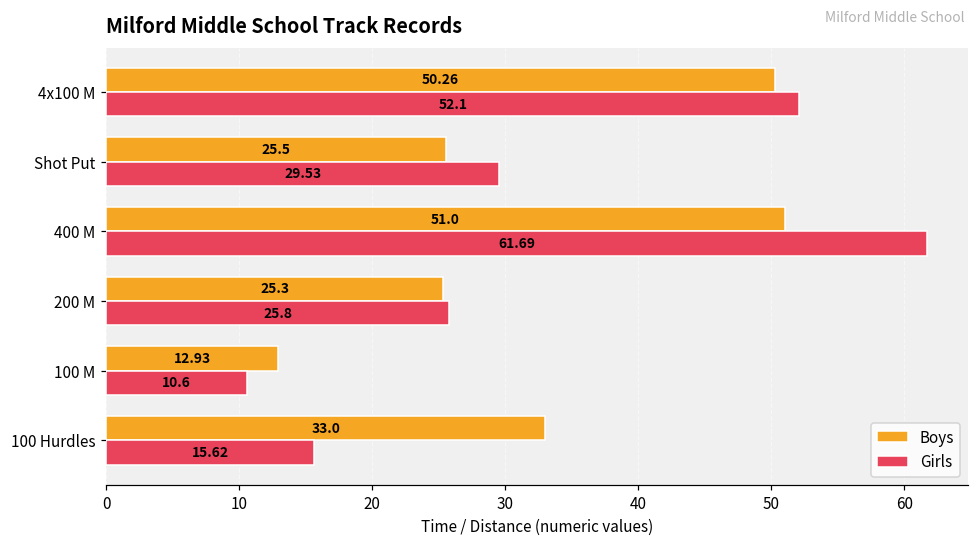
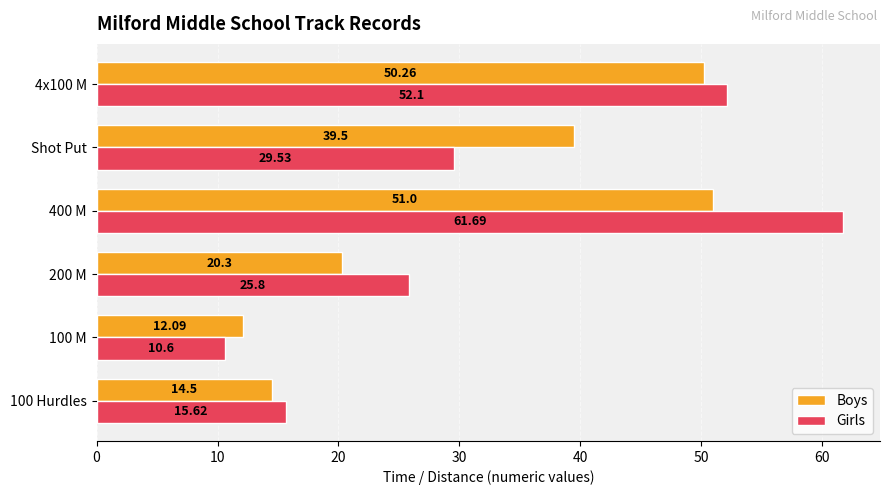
  {
    "Boys": {
      "4x100 M": 50.26,
-     "Shot Put": 25.5,
+     "Shot Put": 39.5,
      "400 M": 51.0,
-     "200 M": 25.3,
-     "100 M": 12.93,
-     "100 Hurdles": 33.0
+     "200 M": 20.3,
+     "100 M": 12.09,
+     "100 Hurdles": 14.5
    },
    "Girls": {
      "4x100 M": 52.1,
      "Shot Put": 29.53,
      "400 M": 61.69,
      "200 M": 25.8,
      "100 M": 10.6,
      "100 Hurdles": 15.62
    }
  }
